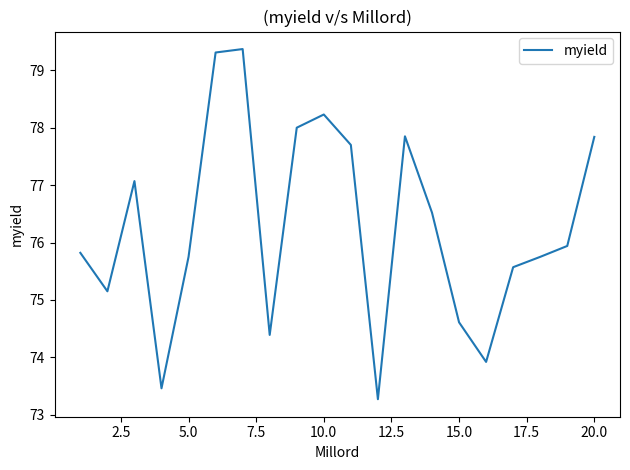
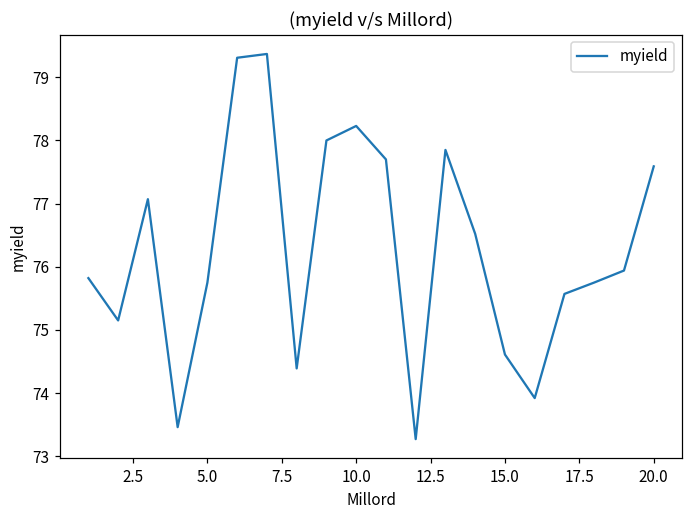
  {
    "5.0": 75.8,
    "10.0": 78.2,
    "15.0": 74.6,
-   "20.0": 77.8
+   "20.0": 77.6
  }
